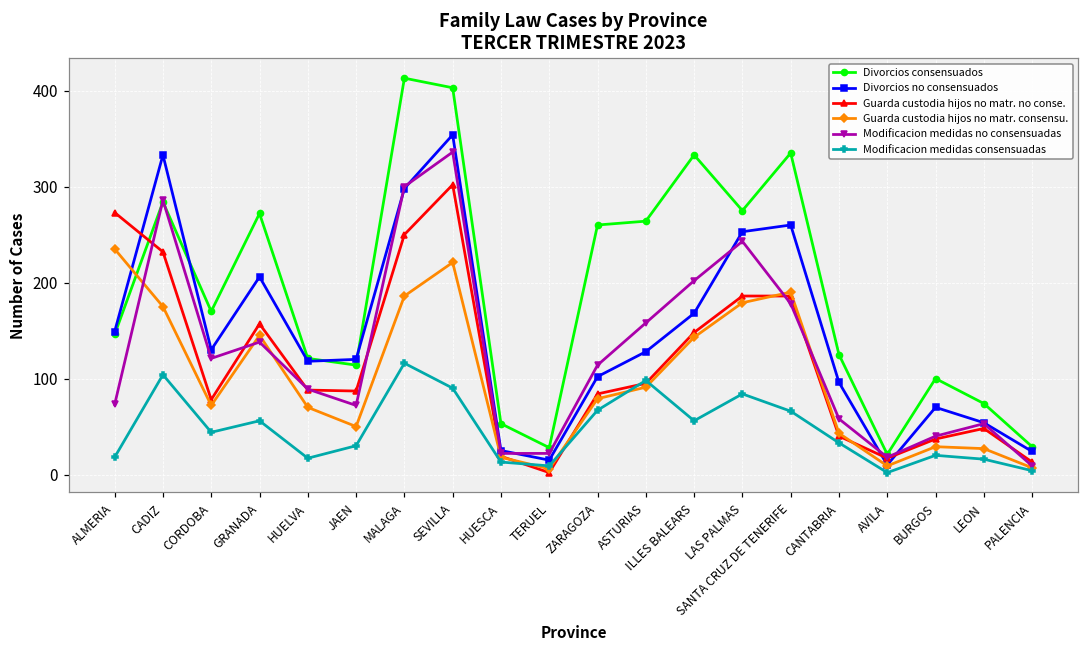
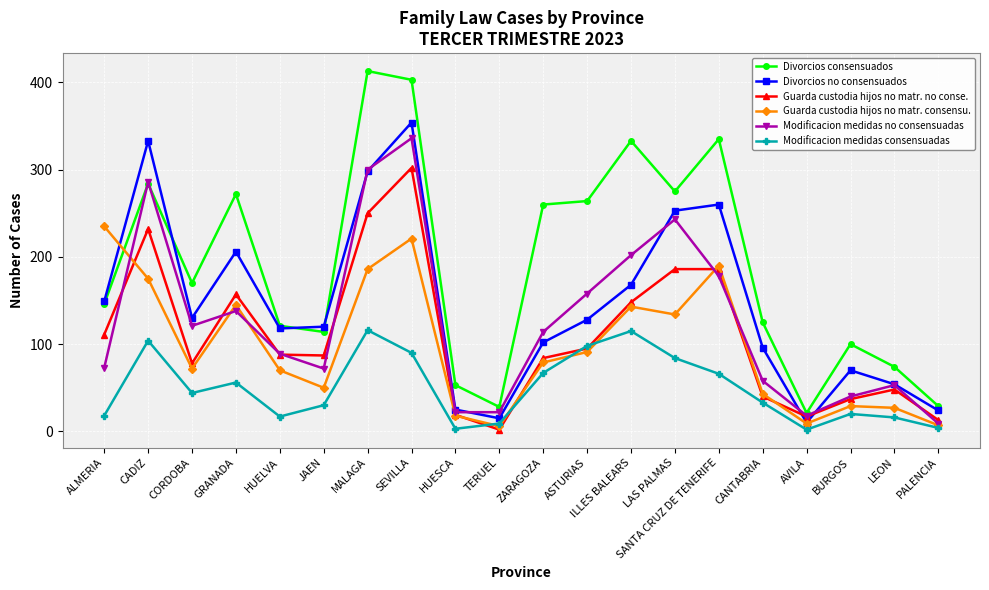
  {
    "Divorcios consensuados": {
      "ALMERIA": 150,
      "CORDOBA": 170,
      "GRANADA": 270,
      "HUELVA": 120,
      "JAEN": 110,
      "MALAGA": 410,
      "SEVILLA": 400,
      "HUESCA": 50,
      "TERUEL": 30,
      "ZARAGOZA": 260,
      "ASTURIAS": 260,
      "ILLES BALEARS": 330,
      "LAS PALMAS": 280,
      "SANTA CRUZ DE TENERIFE": 340,
      "CANTABRIA": 130,
      "AVILA": 20,
      "BURGOS": 100,
      "LEON": 70,
      "PALENCIA": 30
    },
    "Divorcios no consensuados": {
      "ALMERIA": 150,
      "CADIZ": 330,
      "CORDOBA": 130,
      "GRANADA": 210,
      "HUELVA": 120,
      "JAEN": 120,
      "SEVILLA": 350,
      "HUESCA": 30,
      "TERUEL": 20,
      "ZARAGOZA": 100,
      "ASTURIAS": 130,
      "ILLES BALEARS": 170,
      "LAS PALMAS": 250,
      "SANTA CRUZ DE TENERIFE": 260,
      "CANTABRIA": 100,
      "BURGOS": 70,
      "PALENCIA": 20
    },
    "Guarda custodia hijos no matr. no conse.": {
-     "ALMERIA": 270,
+     "ALMERIA": 110,
      "CADIZ": 230,
      "CORDOBA": 80,
      "GRANADA": 160,
      "JAEN": 90,
      "MALAGA": 250,
      "SEVILLA": 300,
      "TERUEL": 0,
      "ZARAGOZA": 80,
      "ASTURIAS": 100,
      "ILLES BALEARS": 150,
      "LAS PALMAS": 190,
      "SANTA CRUZ DE TENERIFE": 190,
      "CANTABRIA": 40,
      "BURGOS": 40,
      "LEON": 50,
      "PALENCIA": 10
    },
    "Guarda custodia hijos no matr. consensu.": {
      "ALMERIA": 240,
      "CADIZ": 180,
      "CORDOBA": 70,
      "GRANADA": 150,
      "HUELVA": 70,
      "JAEN": 50,
      "MALAGA": 190,
      "SEVILLA": 220,
      "TERUEL": 10,
      "ZARAGOZA": 80,
      "ASTURIAS": 90,
      "ILLES BALEARS": 140,
-     "LAS PALMAS": 180,
+     "LAS PALMAS": 130,
      "SANTA CRUZ DE TENERIFE": 190,
      "CANTABRIA": 40,
      "BURGOS": 30,
      "LEON": 30
    },
    "Modificacion medidas no consensuadas": {
      "ALMERIA": 70,
      "CORDOBA": 120,
      "GRANADA": 140,
      "JAEN": 70,
      "SEVILLA": 340,
      "HUESCA": 20,
      "TERUEL": 20,
      "ZARAGOZA": 110,
      "ASTURIAS": 160,
      "ILLES BALEARS": 200,
      "LAS PALMAS": 240,
      "SANTA CRUZ DE TENERIFE": 180,
      "CANTABRIA": 60,
      "BURGOS": 40
    },
    "Modificacion medidas consensuadas": {
      "ALMERIA": 20,
      "CADIZ": 100,
      "CORDOBA": 40,
      "GRANADA": 60,
      "HUELVA": 20,
      "JAEN": 30,
      "MALAGA": 120,
      "SEVILLA": 90,
-     "HUESCA": 10,
+     "HUESCA": 0,
      "TERUEL": 10,
      "ZARAGOZA": 70,
      "ASTURIAS": 100,
-     "ILLES BALEARS": 60,
+     "ILLES BALEARS": 120,
      "LAS PALMAS": 80,
      "SANTA CRUZ DE TENERIFE": 70,
      "CANTABRIA": 30,
      "AVILA": 0,
      "BURGOS": 20,
      "LEON": 20,
      "PALENCIA": 0
    }
  }
